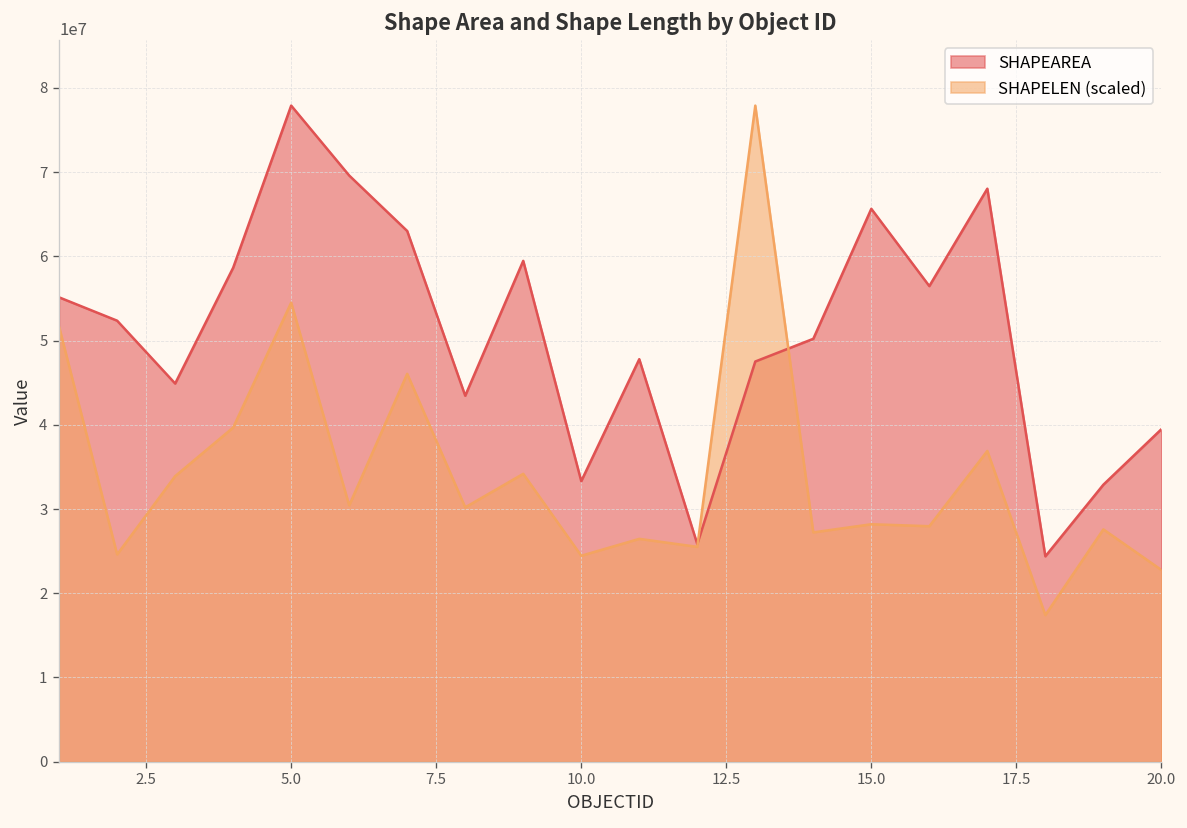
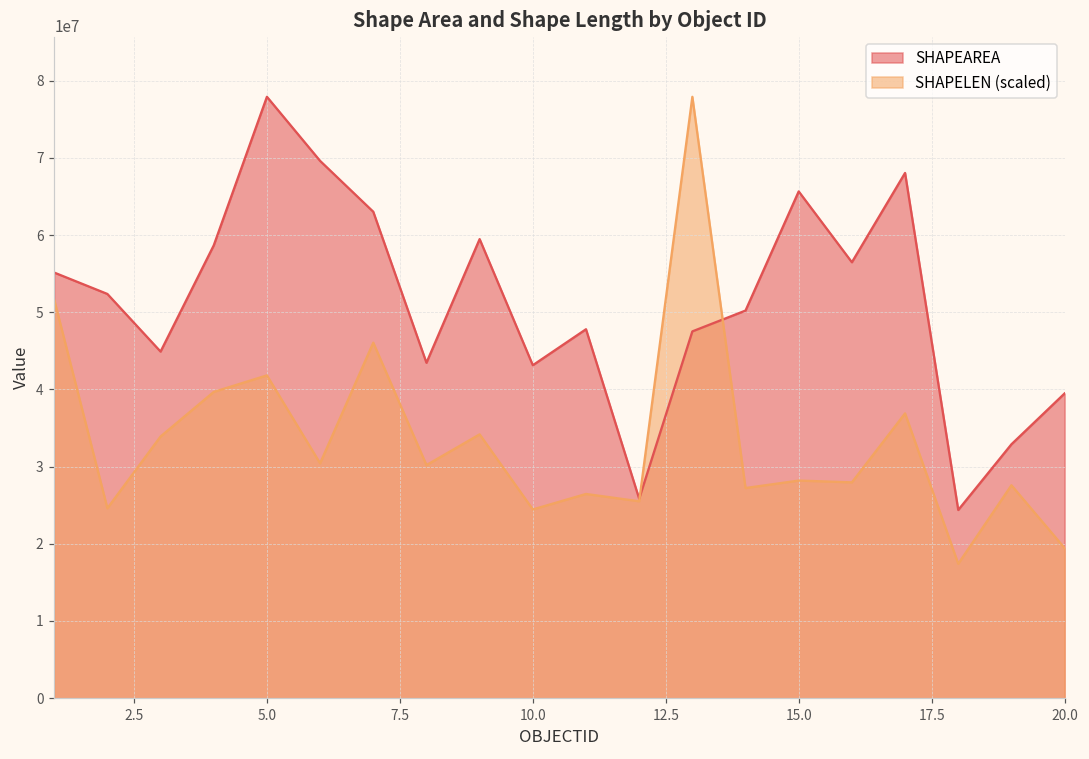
  {
    "SHAPEAREA": {
      "5.0": 78000000,
-     "10.0": 33000000,
+     "10.0": 43000000,
      "15.0": 66000000,
      "20.0": 39000000
    },
    "SHAPELEN (scaled)": {
-     "5.0": 55000000,
+     "5.0": 42000000,
      "10.0": 24000000,
      "15.0": 28000000,
-     "20.0": 23000000
+     "20.0": 19000000
    }
  }
